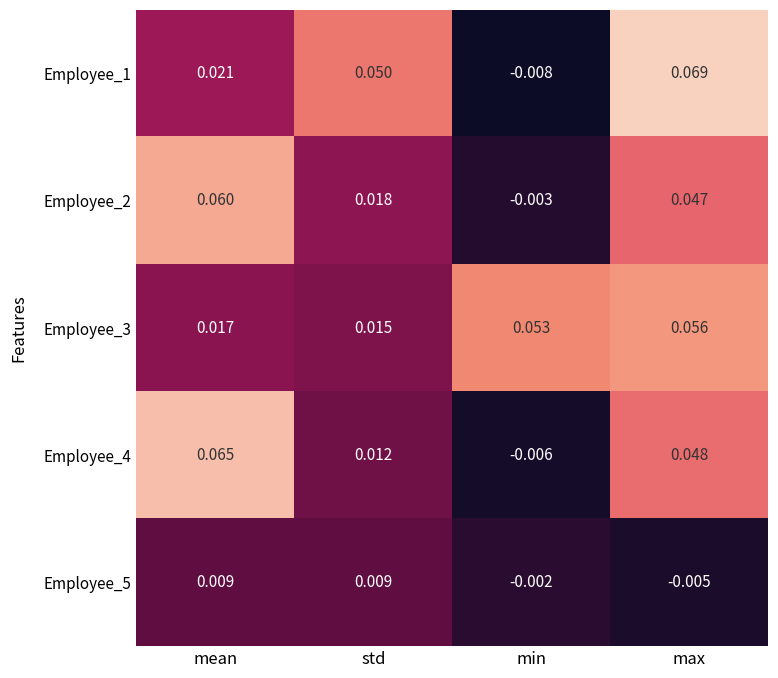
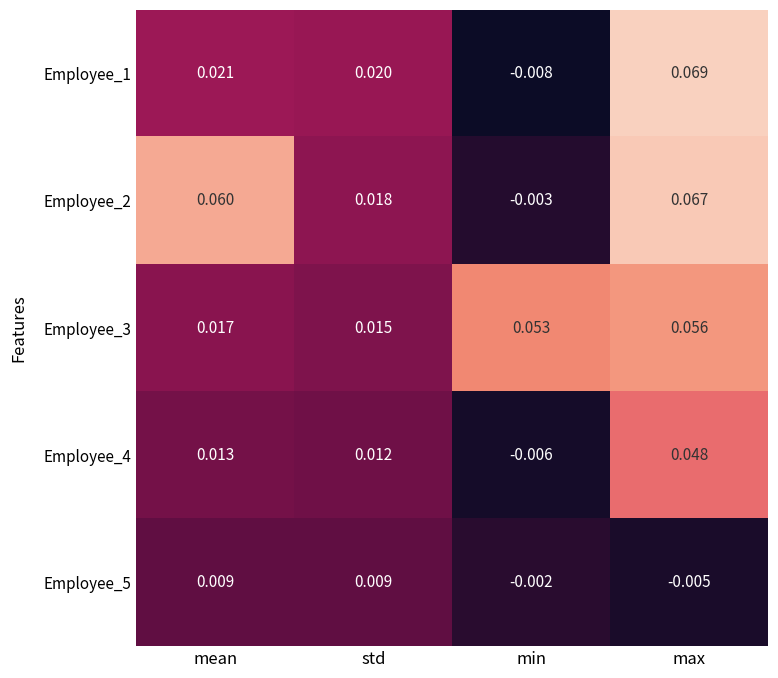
  {
    "Employee_1": {
      "mean": 0.021,
-     "std": 0.050,
+     "std": 0.020,
      "min": -0.008,
      "max": 0.069
    },
    "Employee_2": {
      "mean": 0.060,
      "std": 0.018,
      "min": -0.003,
-     "max": 0.047
+     "max": 0.067
    },
    "Employee_3": {
      "mean": 0.017,
      "std": 0.015,
      "min": 0.053,
      "max": 0.056
    },
    "Employee_4": {
-     "mean": 0.065,
+     "mean": 0.013,
      "std": 0.012,
      "min": -0.006,
      "max": 0.048
    },
    "Employee_5": {
      "mean": 0.009,
      "std": 0.009,
      "min": -0.002,
      "max": -0.005
    }
  }
